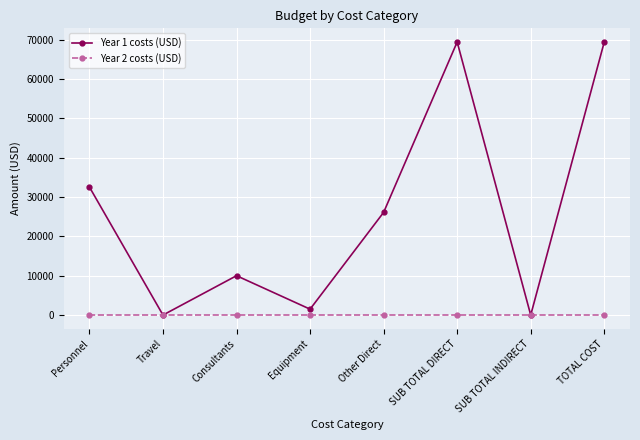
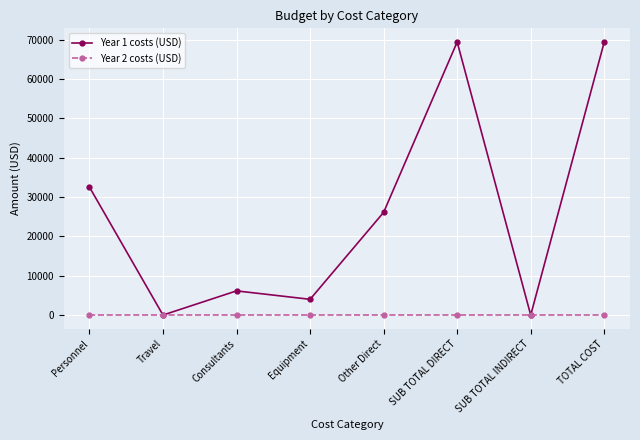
  {
    "Year 1 costs (USD)": {
      "Personnel": 33000,
-     "Consultants": 10000,
-     "Equipment": 1000,
+     "Consultants": 6000,
+     "Equipment": 4000,
      "Other Direct": 26000,
      "SUB TOTAL DIRECT": 69000,
      "TOTAL COST": 69000
    },
    "Year 2 costs (USD)": {
      "Personnel": 0,
      "Consultants": 0,
      "Equipment": 0,
      "Other Direct": 0,
      "SUB TOTAL DIRECT": 0,
      "TOTAL COST": 0
    }
  }
